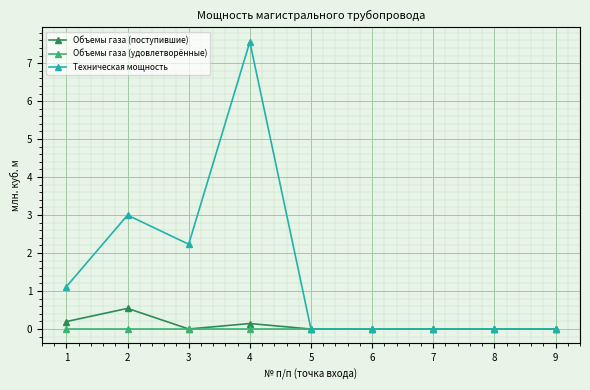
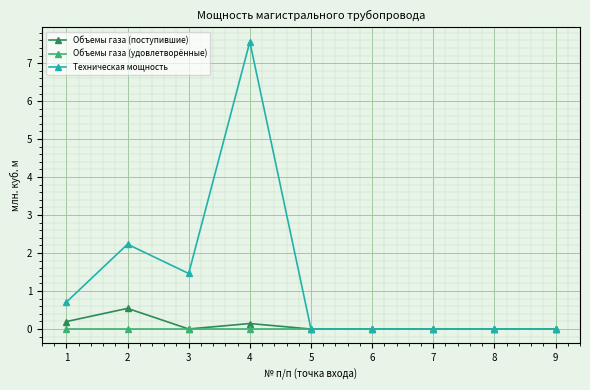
  {
    "Техническая мощность": {
-     "1": 1.1,
-     "2": 3.0,
-     "3": 2.2,
+     "1": 0.7,
+     "2": 2.2,
+     "3": 1.5,
      "4": 7.6
    }
  }
